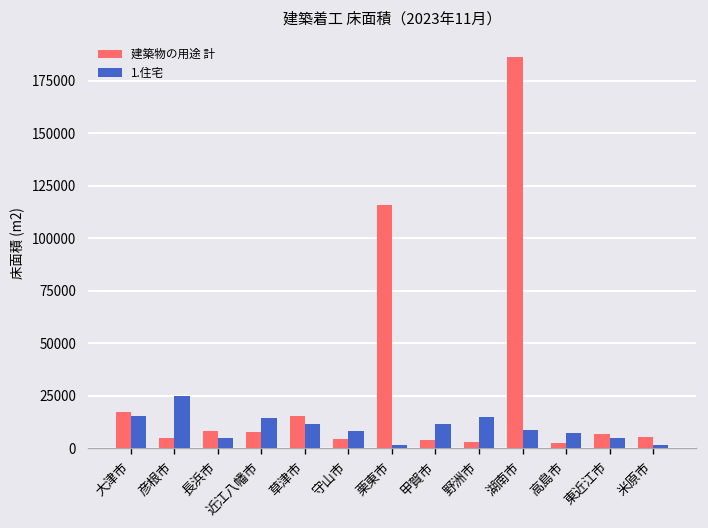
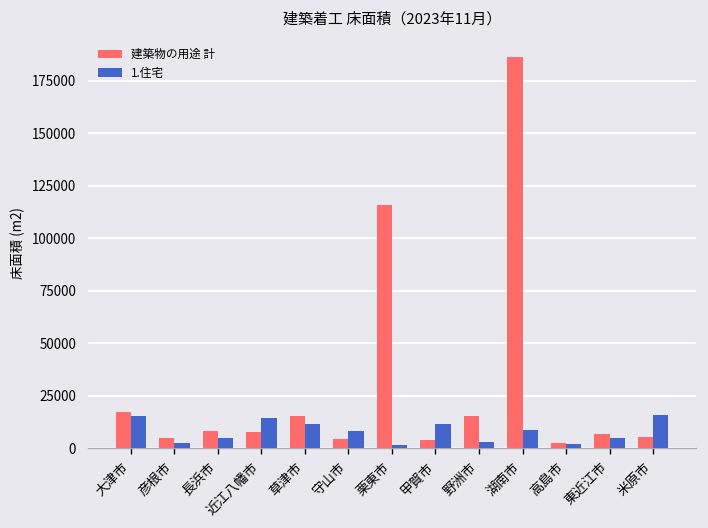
  {
    "建築物の用途 計": {
      "大津市": 17000,
      "彦根市": 5000,
      "長浜市": 8000,
      "近江八幡市": 8000,
      "草津市": 15000,
      "守山市": 4000,
      "栗東市": 116000,
      "甲賀市": 4000,
-     "野洲市": 3000,
+     "野洲市": 15000,
      "湖南市": 186000,
      "高島市": 2000,
      "東近江市": 7000,
      "米原市": 6000
    },
    "1.住宅": {
      "大津市": 15000,
-     "彦根市": 25000,
+     "彦根市": 3000,
      "長浜市": 5000,
      "近江八幡市": 14000,
      "草津市": 12000,
      "守山市": 8000,
      "栗東市": 2000,
      "甲賀市": 11000,
-     "野洲市": 15000,
+     "野洲市": 3000,
      "湖南市": 9000,
-     "高島市": 7000,
+     "高島市": 2000,
      "東近江市": 5000,
-     "米原市": 2000
+     "米原市": 16000
    }
  }
